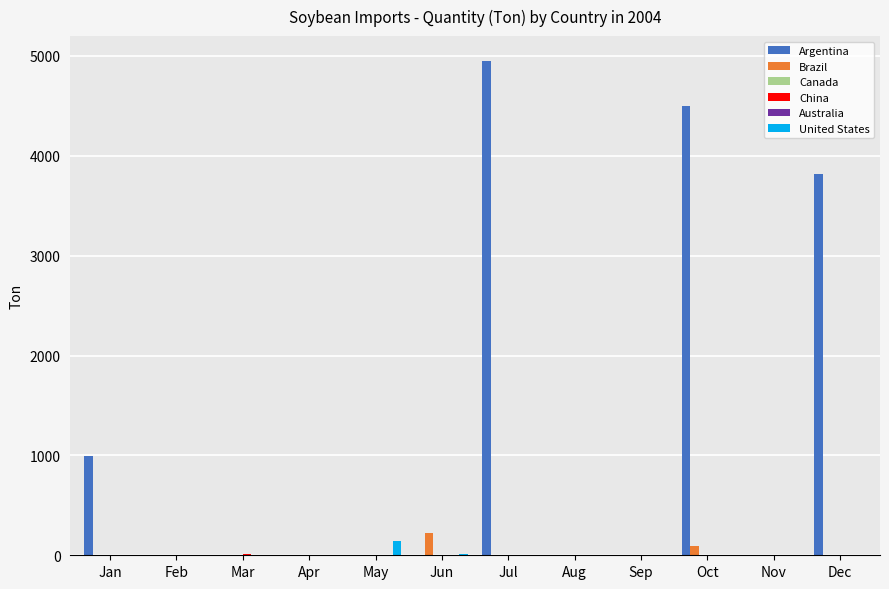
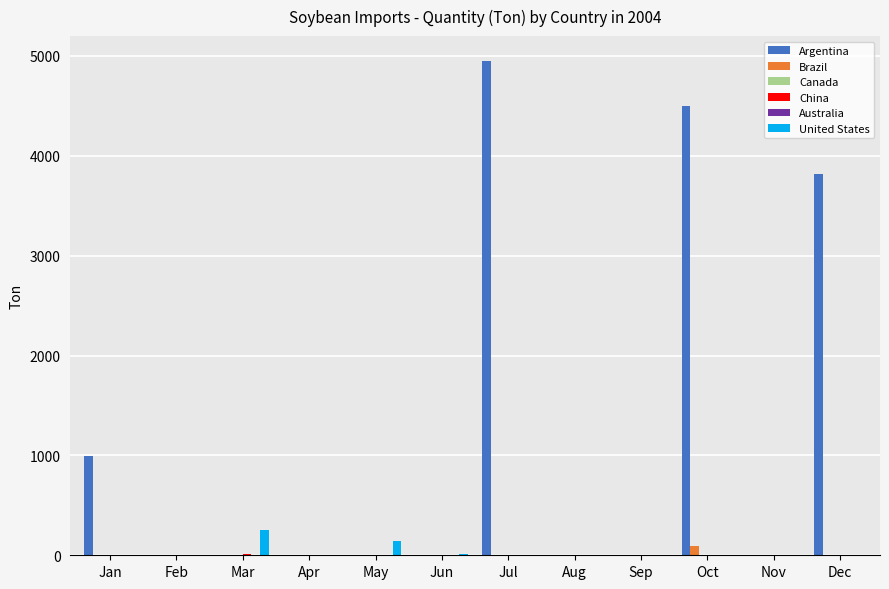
  {
    "Argentina": {
      "Jan": 1000,
      "Feb": 0,
      "Mar": 0,
      "Apr": 0,
      "May": 0,
      "Jun": 0,
      "Jul": 5000,
      "Aug": 0,
      "Sep": 0,
      "Oct": 4500,
      "Nov": 0,
      "Dec": 3800
    },
    "Brazil": {
      "Jan": 0,
      "Feb": 0,
      "Mar": 0,
      "Apr": 0,
      "May": 0,
-     "Jun": 200,
+     "Jun": 0,
      "Sep": 0,
      "Oct": 100,
      "Nov": 0,
      "Dec": 0
    },
    "Canada": {
      "Jan": 0,
      "Feb": 0,
      "Mar": 0,
      "Apr": 0,
      "May": 0,
      "Jun": 0,
      "Jul": 0,
      "Aug": 0,
      "Sep": 0,
      "Oct": 0,
      "Nov": 0,
      "Dec": 0
    },
    "China": {
      "Jan": 0,
      "Feb": 0,
      "Apr": 0,
      "May": 0,
      "Jun": 0,
      "Jul": 0,
      "Aug": 0,
      "Sep": 0,
      "Oct": 0,
      "Nov": 0,
      "Dec": 0
    },
    "Australia": {
      "Jan": 0,
      "Feb": 0,
      "Mar": 0,
      "Apr": 0,
      "May": 0,
      "Jun": 0,
      "Jul": 0,
      "Sep": 0,
      "Oct": 0,
      "Dec": 0
    },
    "United States": {
      "Jan": 0,
      "Feb": 0,
-     "Mar": 0,
+     "Mar": 300,
      "Apr": 0,
      "May": 100,
      "Jul": 0,
      "Aug": 0,
      "Sep": 0,
      "Oct": 0,
      "Nov": 0,
      "Dec": 0
    }
  }
